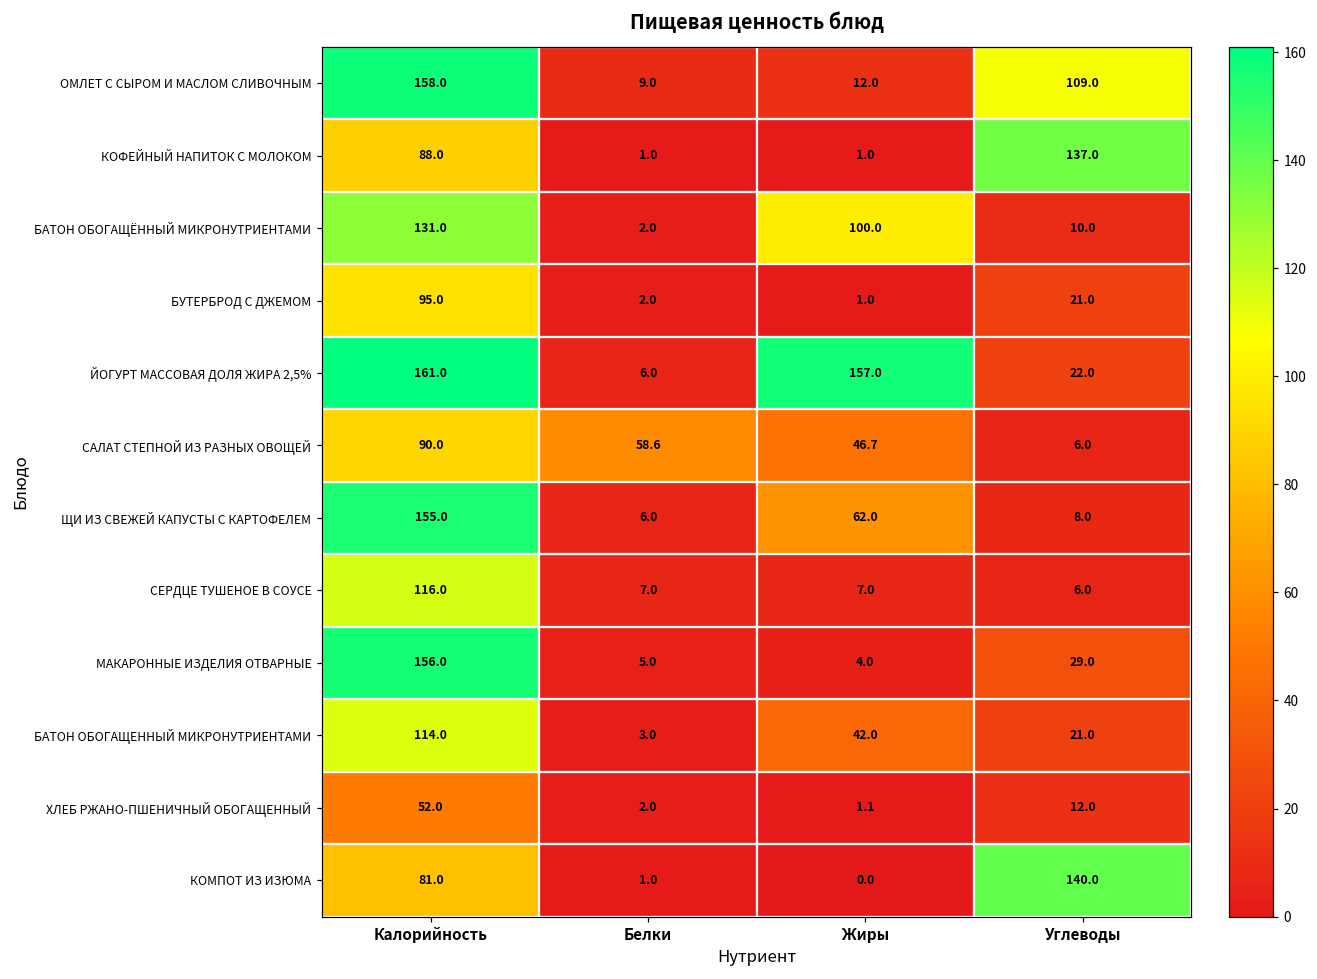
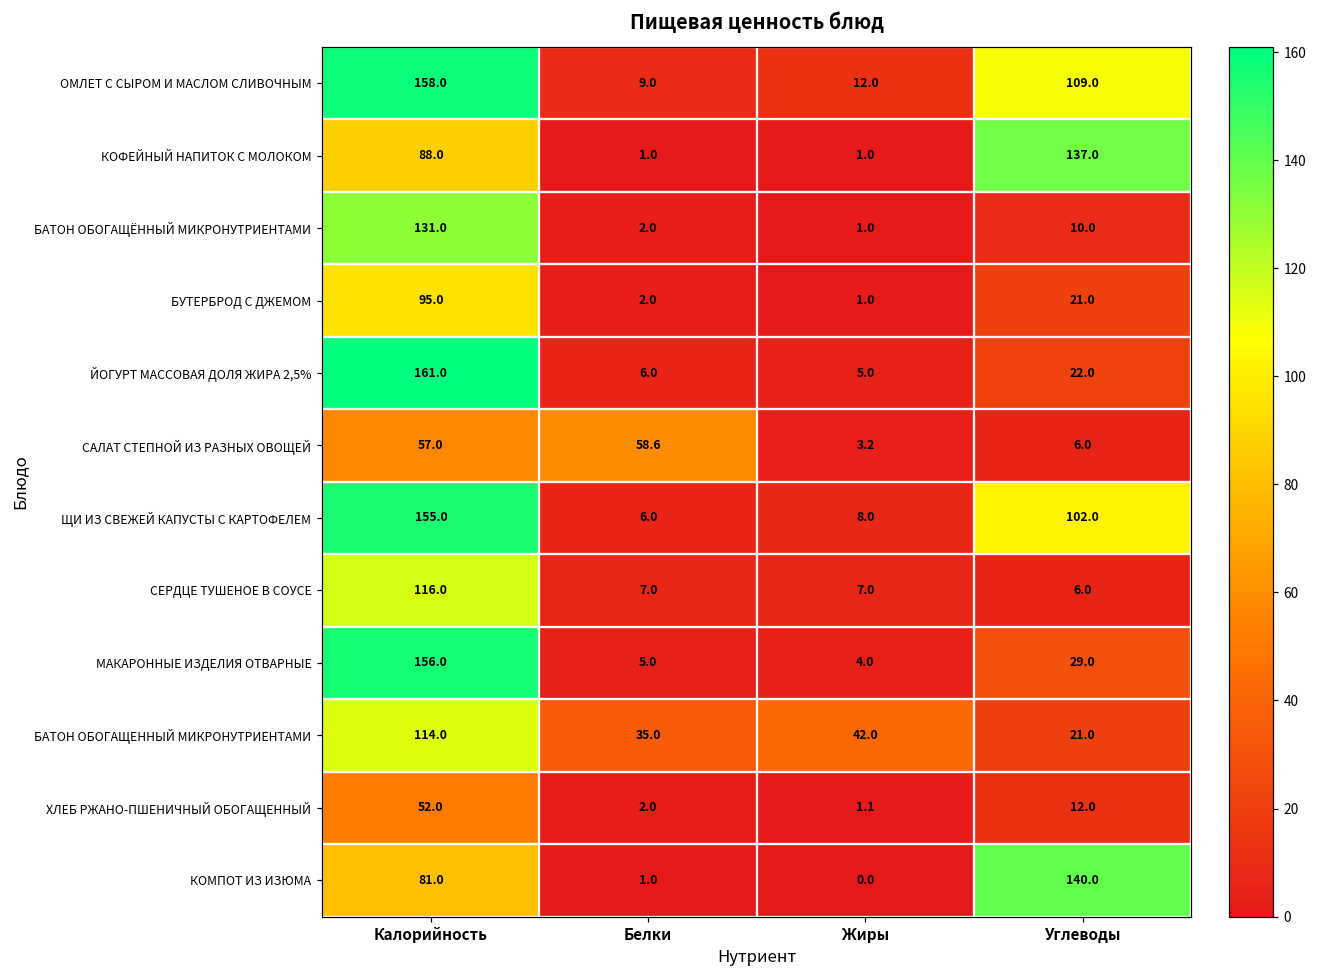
  {
    "ОМЛЕТ С СЫРОМ И МАСЛОМ СЛИВОЧНЫМ": {
      "Калорийность": 158.0,
      "Белки": 9.0,
      "Жиры": 12.0,
      "Углеводы": 109.0
    },
    "КОФЕЙНЫЙ НАПИТОК С МОЛОКОМ": {
      "Калорийность": 88.0,
      "Белки": 1.0,
      "Жиры": 1.0,
      "Углеводы": 137.0
    },
    "БАТОН ОБОГАЩЁННЫЙ МИКРОНУТРИЕНТАМИ": {
      "Калорийность": 131.0,
      "Белки": 2.0,
-     "Жиры": 100.0,
+     "Жиры": 1.0,
      "Углеводы": 10.0
    },
    "БУТЕРБРОД С ДЖЕМОМ": {
      "Калорийность": 95.0,
      "Белки": 2.0,
      "Жиры": 1.0,
      "Углеводы": 21.0
    },
    "ЙОГУРТ МАССОВАЯ ДОЛЯ ЖИРА 2,5%": {
      "Калорийность": 161.0,
      "Белки": 6.0,
-     "Жиры": 157.0,
+     "Жиры": 5.0,
      "Углеводы": 22.0
    },
    "САЛАТ СТЕПНОЙ ИЗ РАЗНЫХ ОВОЩЕЙ": {
-     "Калорийность": 90.0,
+     "Калорийность": 57.0,
      "Белки": 58.6,
-     "Жиры": 46.7,
+     "Жиры": 3.2,
      "Углеводы": 6.0
    },
    "ЩИ ИЗ СВЕЖЕЙ КАПУСТЫ С КАРТОФЕЛЕМ": {
      "Калорийность": 155.0,
      "Белки": 6.0,
-     "Жиры": 62.0,
-     "Углеводы": 8.0
+     "Жиры": 8.0,
+     "Углеводы": 102.0
    },
    "СЕРДЦЕ ТУШЕНОЕ В СОУСЕ": {
      "Калорийность": 116.0,
      "Белки": 7.0,
      "Жиры": 7.0,
      "Углеводы": 6.0
    },
    "МАКАРОННЫЕ ИЗДЕЛИЯ ОТВАРНЫЕ": {
      "Калорийность": 156.0,
      "Белки": 5.0,
      "Жиры": 4.0,
      "Углеводы": 29.0
    },
    "БАТОН ОБОГАЩЕННЫЙ МИКРОНУТРИЕНТАМИ": {
      "Калорийность": 114.0,
-     "Белки": 3.0,
+     "Белки": 35.0,
      "Жиры": 42.0,
      "Углеводы": 21.0
    },
    "ХЛЕБ РЖАНО-ПШЕНИЧНЫЙ ОБОГАЩЕННЫЙ": {
      "Калорийность": 52.0,
      "Белки": 2.0,
      "Жиры": 1.1,
      "Углеводы": 12.0
    },
    "КОМПОТ ИЗ ИЗЮМА": {
      "Калорийность": 81.0,
      "Белки": 1.0,
      "Жиры": 0.0,
      "Углеводы": 140.0
    }
  }
